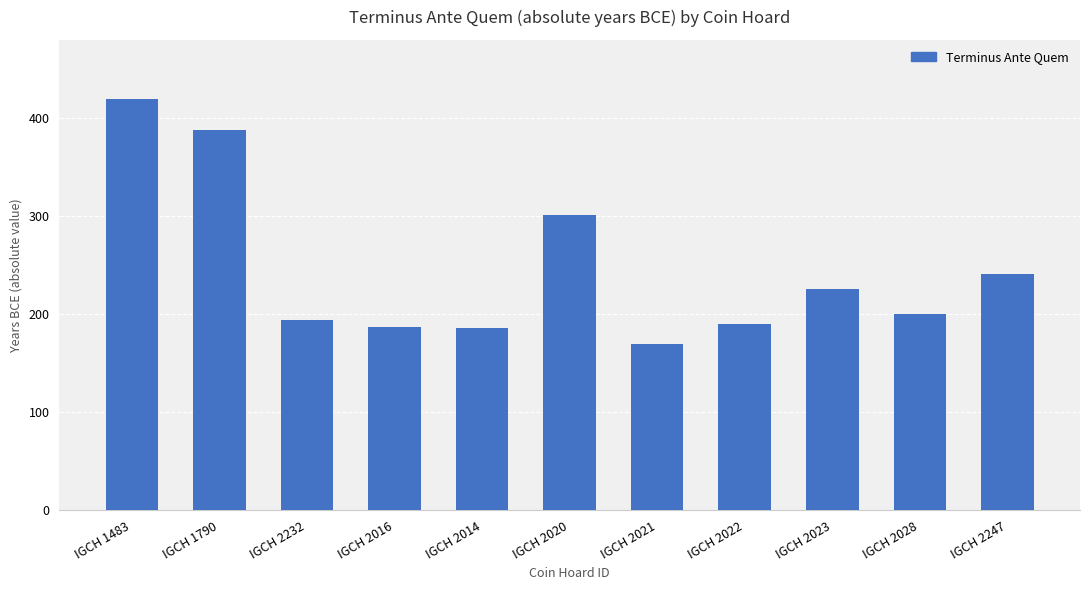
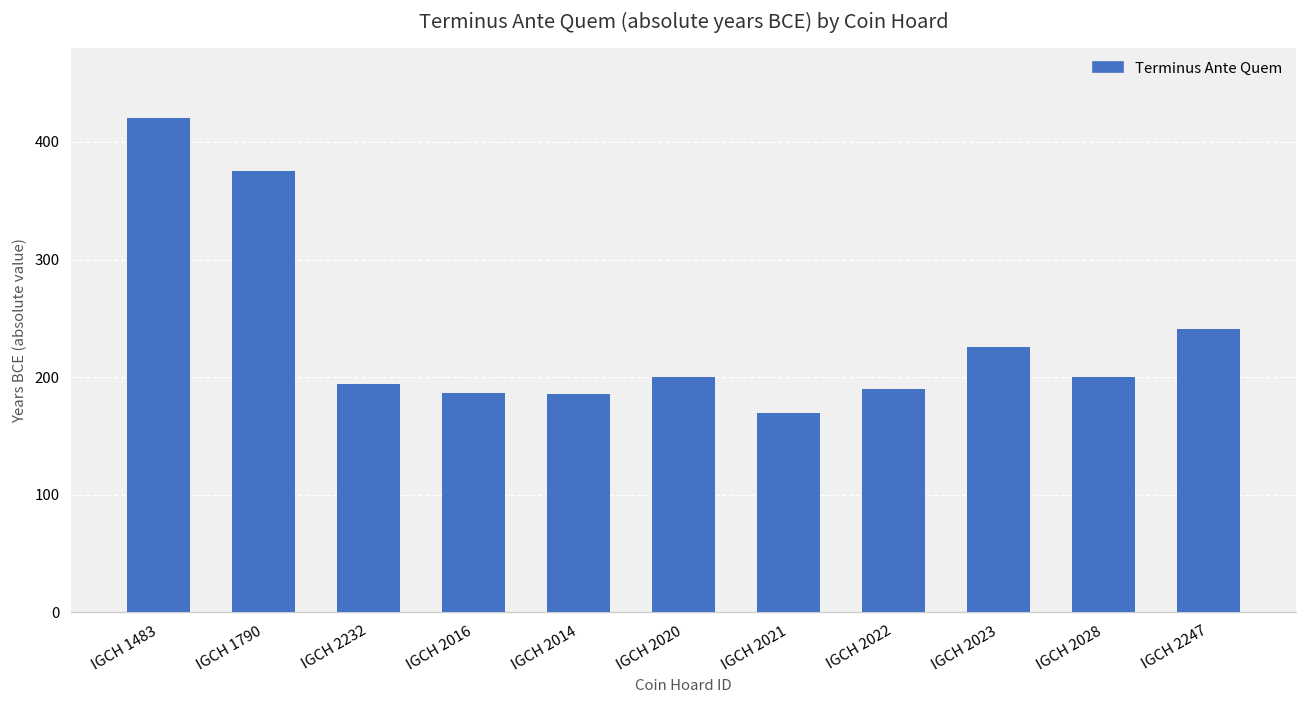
  {
    "IGCH 1483": 420,
-   "IGCH 1790": 390,
+   "IGCH 1790": 380,
    "IGCH 2232": 190,
    "IGCH 2016": 190,
    "IGCH 2014": 190,
-   "IGCH 2020": 300,
+   "IGCH 2020": 200,
    "IGCH 2021": 170,
    "IGCH 2022": 190,
    "IGCH 2023": 230,
    "IGCH 2028": 200,
    "IGCH 2247": 240
  }
